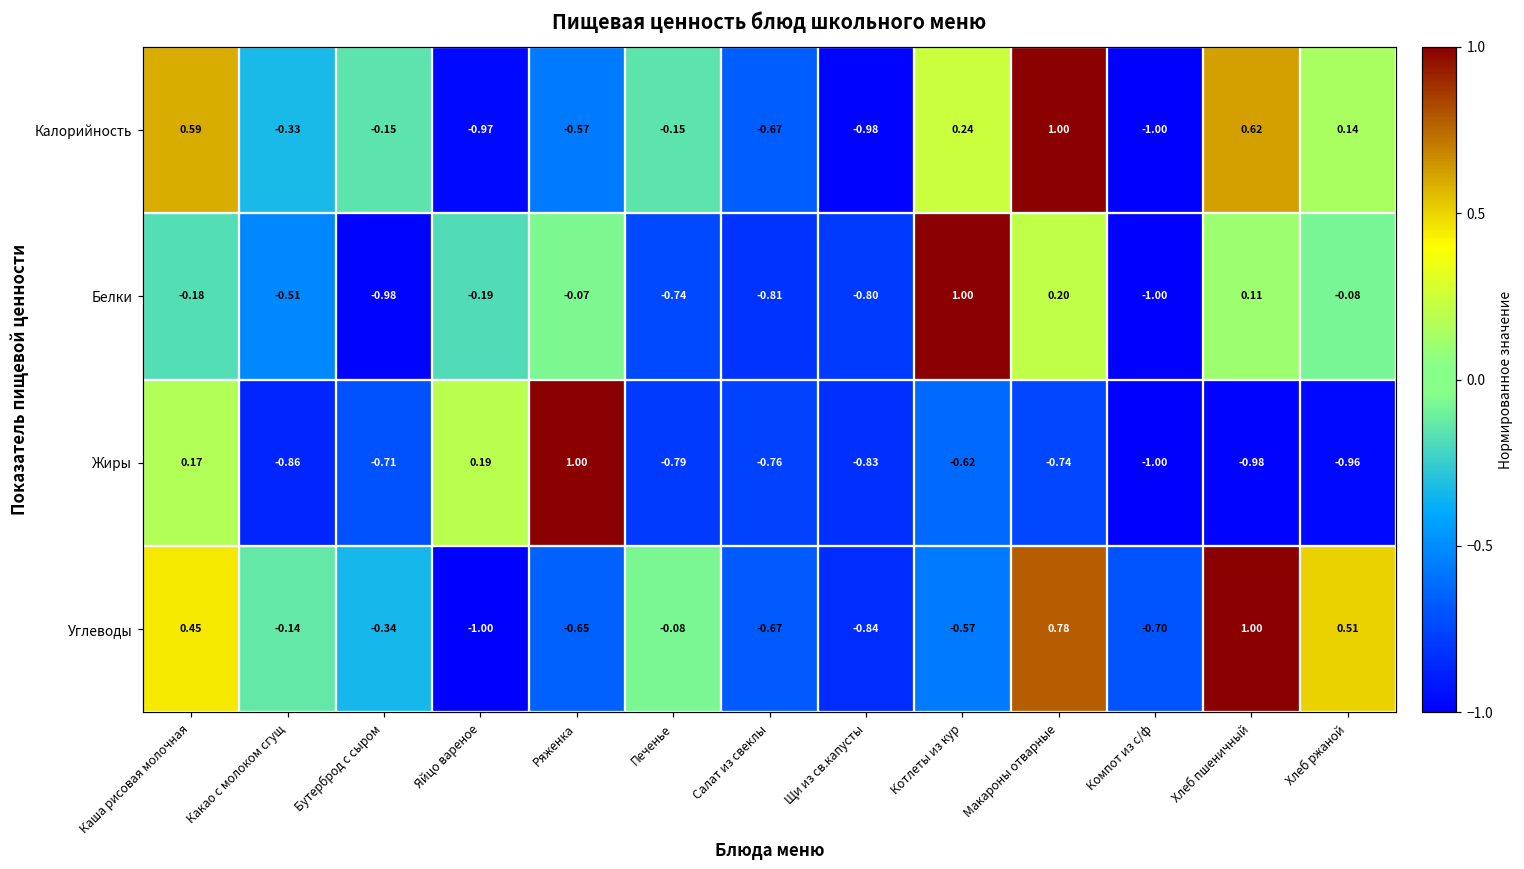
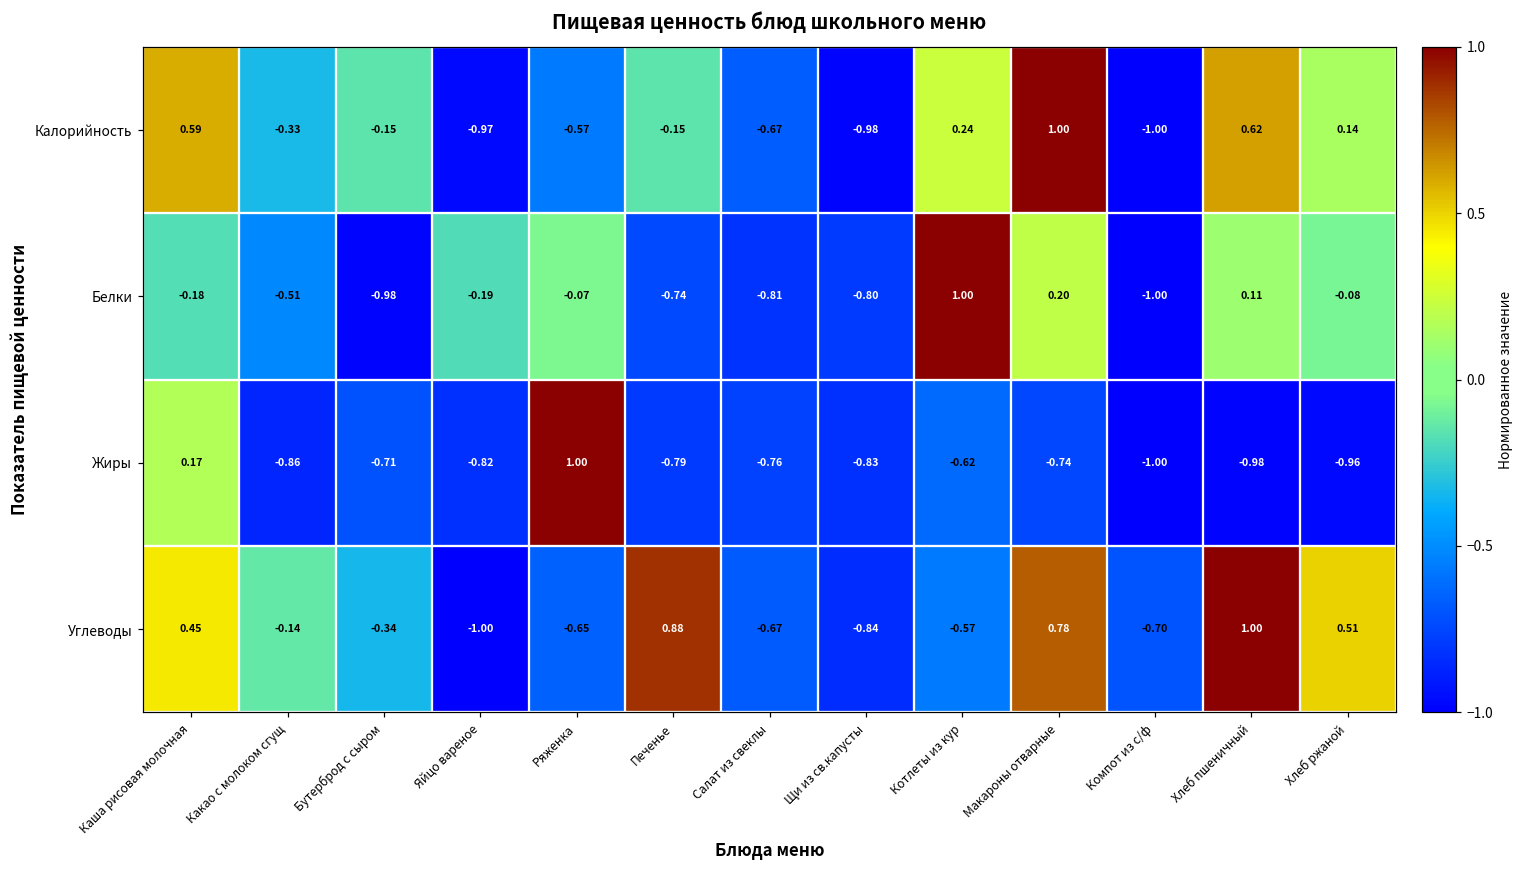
  {
    "Калорийность": {
      "Каша рисовая молочная": 0.59,
      "Какао с молоком сгущ": -0.33,
      "Бутерброд с сыром": -0.15,
      "Яйцо вареное": -0.97,
      "Ряженка": -0.57,
      "Печенье": -0.15,
      "Салат из свеклы": -0.67,
      "Щи из св.капусты": -0.98,
      "Котлеты из кур": 0.24,
      "Макароны отварные": 1.00,
      "Компот из с/ф": -1.00,
      "Хлеб пшеничный": 0.62,
      "Хлеб ржаной": 0.14
    },
    "Белки": {
      "Каша рисовая молочная": -0.18,
      "Какао с молоком сгущ": -0.51,
      "Бутерброд с сыром": -0.98,
      "Яйцо вареное": -0.19,
      "Ряженка": -0.07,
      "Печенье": -0.74,
      "Салат из свеклы": -0.81,
      "Щи из св.капусты": -0.80,
      "Котлеты из кур": 1.00,
      "Макароны отварные": 0.20,
      "Компот из с/ф": -1.00,
      "Хлеб пшеничный": 0.11,
      "Хлеб ржаной": -0.08
    },
    "Жиры": {
      "Каша рисовая молочная": 0.17,
      "Какао с молоком сгущ": -0.86,
      "Бутерброд с сыром": -0.71,
-     "Яйцо вареное": 0.19,
+     "Яйцо вареное": -0.82,
      "Ряженка": 1.00,
      "Печенье": -0.79,
      "Салат из свеклы": -0.76,
      "Щи из св.капусты": -0.83,
      "Котлеты из кур": -0.62,
      "Макароны отварные": -0.74,
      "Компот из с/ф": -1.00,
      "Хлеб пшеничный": -0.98,
      "Хлеб ржаной": -0.96
    },
    "Углеводы": {
      "Каша рисовая молочная": 0.45,
      "Какао с молоком сгущ": -0.14,
      "Бутерброд с сыром": -0.34,
      "Яйцо вареное": -1.00,
      "Ряженка": -0.65,
-     "Печенье": -0.08,
+     "Печенье": 0.88,
      "Салат из свеклы": -0.67,
      "Щи из св.капусты": -0.84,
      "Котлеты из кур": -0.57,
      "Макароны отварные": 0.78,
      "Компот из с/ф": -0.70,
      "Хлеб пшеничный": 1.00,
      "Хлеб ржаной": 0.51
    }
  }
